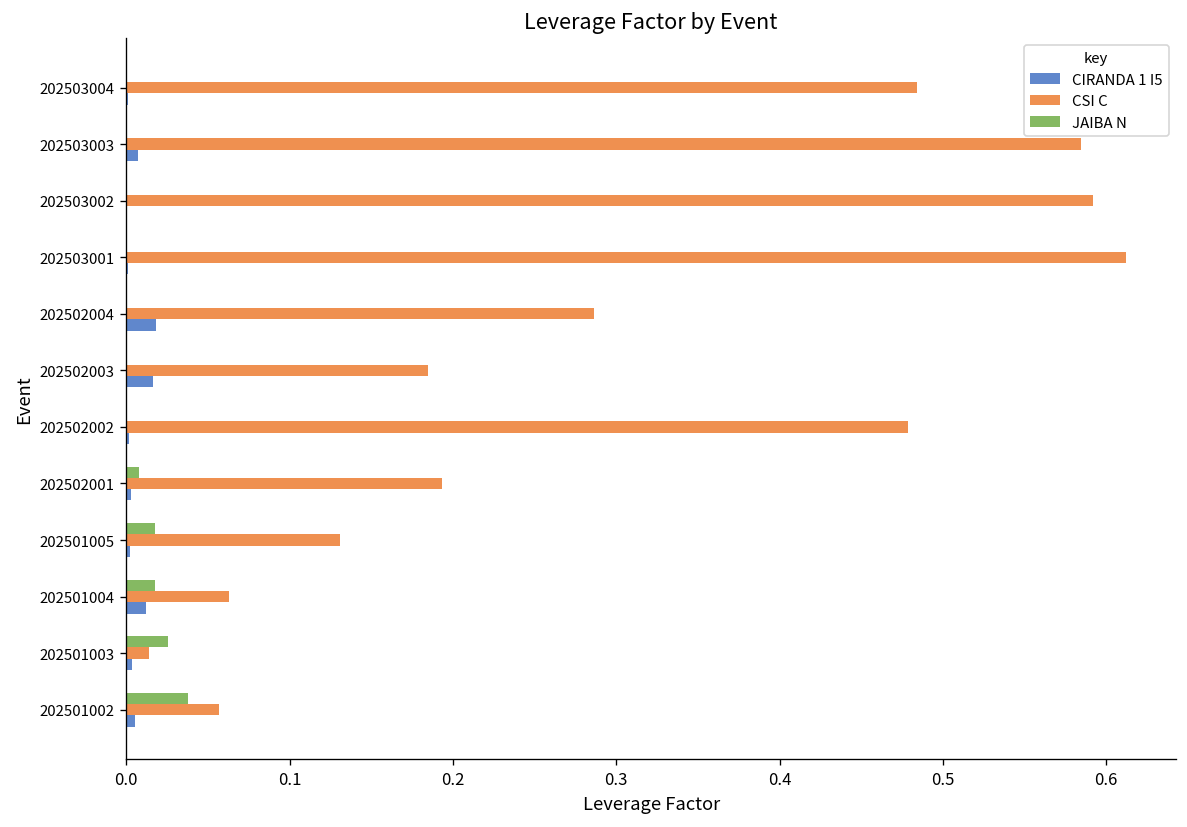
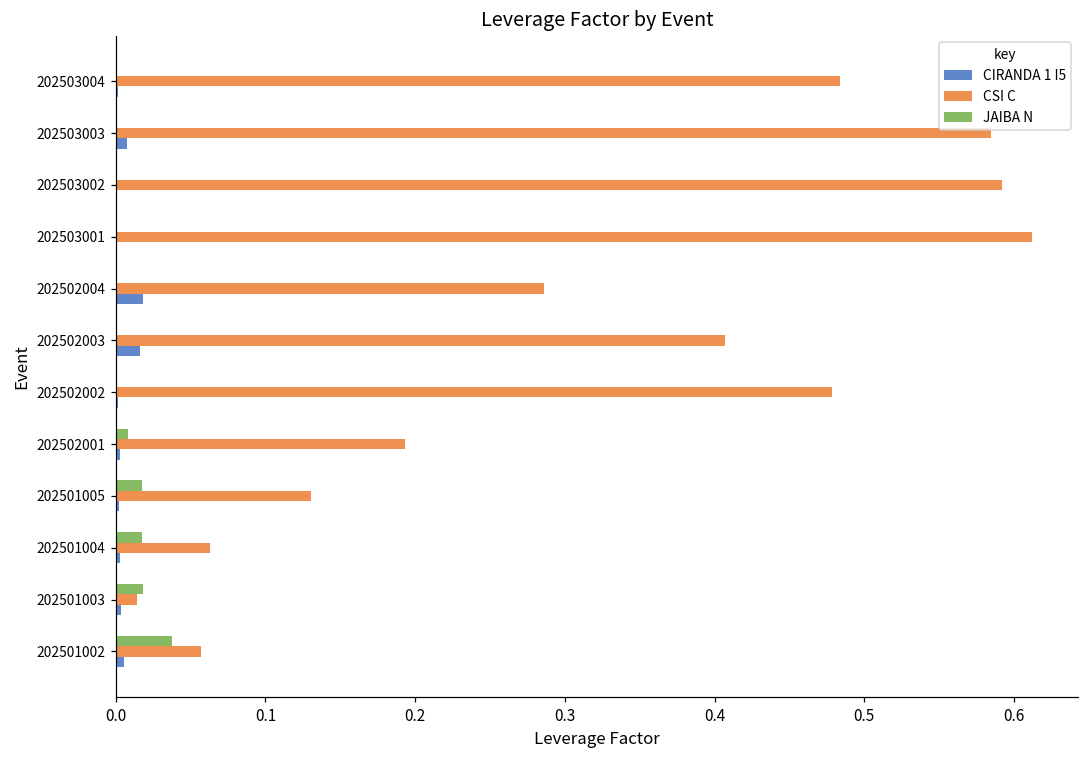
  {
    "CIRANDA 1 I5": {
      "202503003": 0.007,
      "202502004": 0.018,
      "202502003": 0.016,
      "202502001": 0.003,
      "202501005": 0.002,
-     "202501004": 0.012,
+     "202501004": 0.003,
      "202501003": 0.004,
      "202501002": 0.005
    },
    "CSI C": {
      "202503004": 0.484,
      "202503003": 0.584,
      "202503002": 0.592,
      "202503001": 0.612,
      "202502004": 0.286,
-     "202502003": 0.184,
+     "202502003": 0.407,
      "202502002": 0.478,
      "202502001": 0.194,
      "202501005": 0.131,
      "202501004": 0.063,
      "202501003": 0.014,
      "202501002": 0.057
    },
    "JAIBA N": {
      "202503004": 0.000,
      "202503003": 0.000,
      "202503002": 0.000,
      "202503001": 0.000,
      "202502004": 0.000,
      "202502003": 0.000,
      "202502002": 0.000,
      "202502001": 0.008,
      "202501005": 0.018,
      "202501004": 0.018,
-     "202501003": 0.026,
+     "202501003": 0.018,
      "202501002": 0.038
    }
  }
